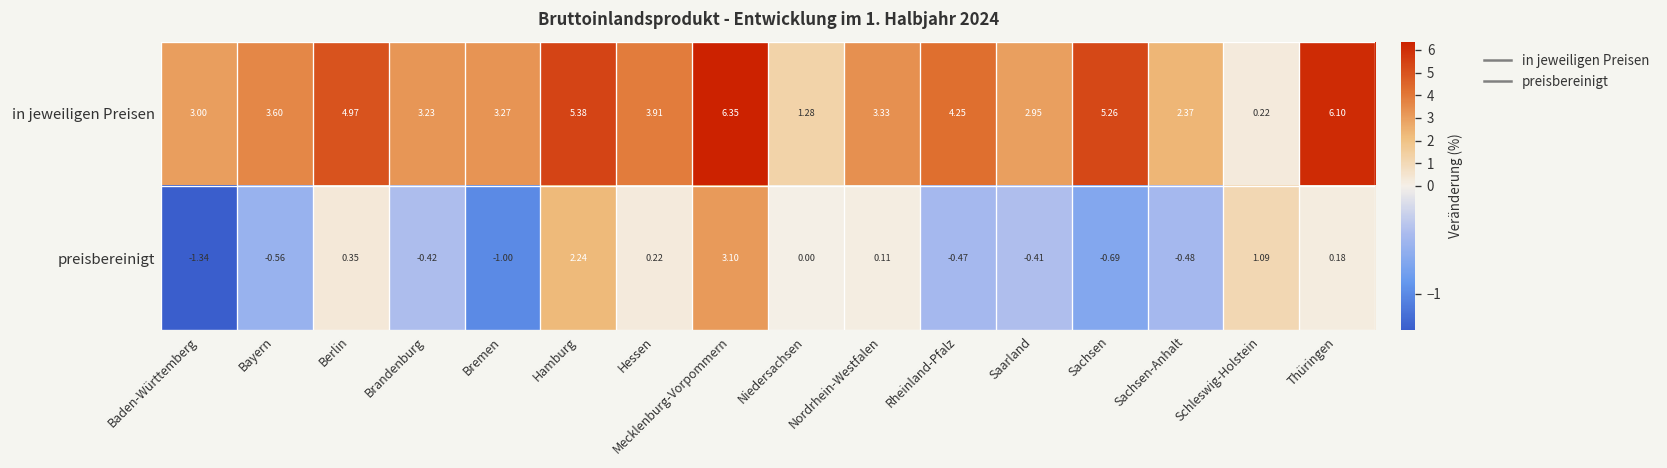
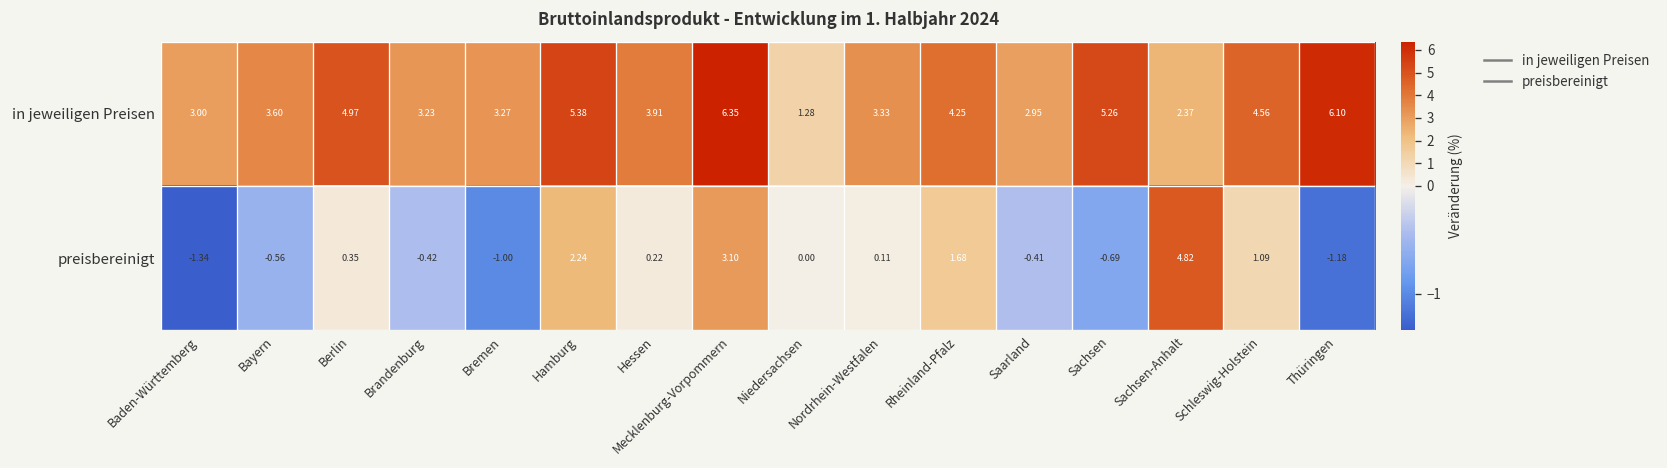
  {
    "in jeweiligen Preisen": {
      "Baden-Württemberg": 3.00,
      "Bayern": 3.60,
      "Berlin": 4.97,
      "Brandenburg": 3.23,
      "Bremen": 3.27,
      "Hamburg": 5.38,
      "Hessen": 3.91,
      "Mecklenburg-Vorpommern": 6.35,
      "Niedersachsen": 1.28,
      "Nordrhein-Westfalen": 3.33,
      "Rheinland-Pfalz": 4.25,
      "Saarland": 2.95,
      "Sachsen": 5.26,
      "Sachsen-Anhalt": 2.37,
-     "Schleswig-Holstein": 0.22,
+     "Schleswig-Holstein": 4.56,
      "Thüringen": 6.10
    },
    "preisbereinigt": {
      "Baden-Württemberg": -1.34,
      "Bayern": -0.56,
      "Berlin": 0.35,
      "Brandenburg": -0.42,
      "Bremen": -1.00,
      "Hamburg": 2.24,
      "Hessen": 0.22,
      "Mecklenburg-Vorpommern": 3.10,
      "Niedersachsen": 0.00,
      "Nordrhein-Westfalen": 0.11,
-     "Rheinland-Pfalz": -0.47,
+     "Rheinland-Pfalz": 1.68,
      "Saarland": -0.41,
      "Sachsen": -0.69,
-     "Sachsen-Anhalt": -0.48,
+     "Sachsen-Anhalt": 4.82,
      "Schleswig-Holstein": 1.09,
-     "Thüringen": 0.18
+     "Thüringen": -1.18
    }
  }
